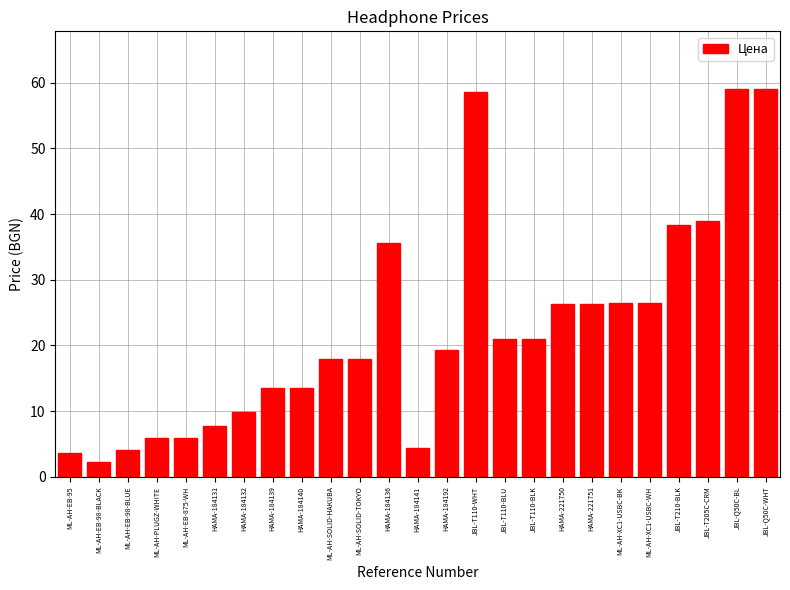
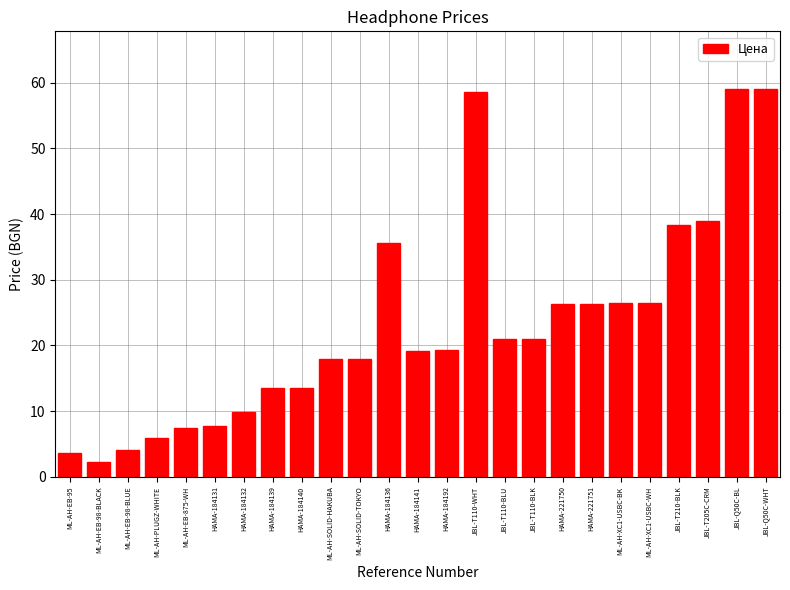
  {
    "ML-AH-EB-95": 4,
    "ML-AH-EB-98-BLACK": 2,
    "ML-AH-EB-98-BLUE": 4,
    "ML-AH-PLUGZ-WHITE": 6,
-   "ML-AH-EB-875-WH": 6,
+   "ML-AH-EB-875-WH": 7,
    "HAMA-184131": 8,
    "HAMA-184132": 10,
    "HAMA-184139": 13,
    "HAMA-184140": 13,
    "ML-AH-SOLID-HAKUBA": 18,
    "ML-AH-SOLID-TOKYO": 18,
    "HAMA-184136": 36,
-   "HAMA-184141": 4,
+   "HAMA-184141": 19,
    "HAMA-184192": 19,
    "JBL-T110-WHT": 59,
    "JBL-T110-BLU": 21,
    "JBL-T110-BLK": 21,
    "HAMA-221750": 26,
    "HAMA-221751": 26,
    "ML-AH-XC1-USBC-BK": 26,
    "ML-AH-XC1-USBC-WH": 26,
    "JBL-T210-BLK": 38,
    "JBL-T205C-CRM": 39,
    "JBL-Q50C-BL": 59,
    "JBL-Q50C-WHT": 59
  }
